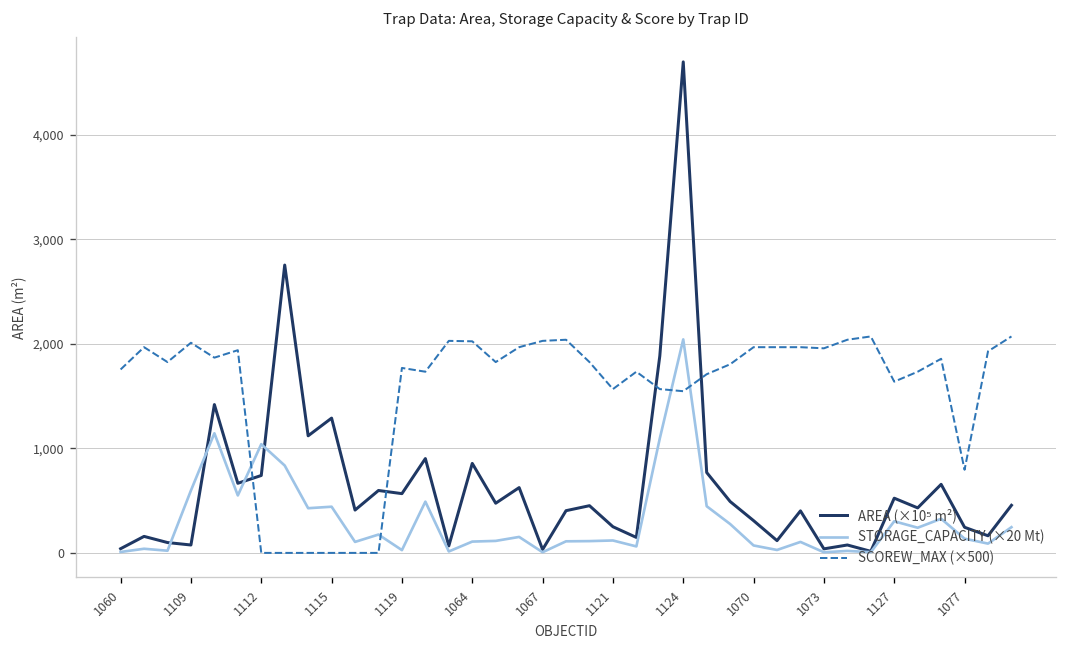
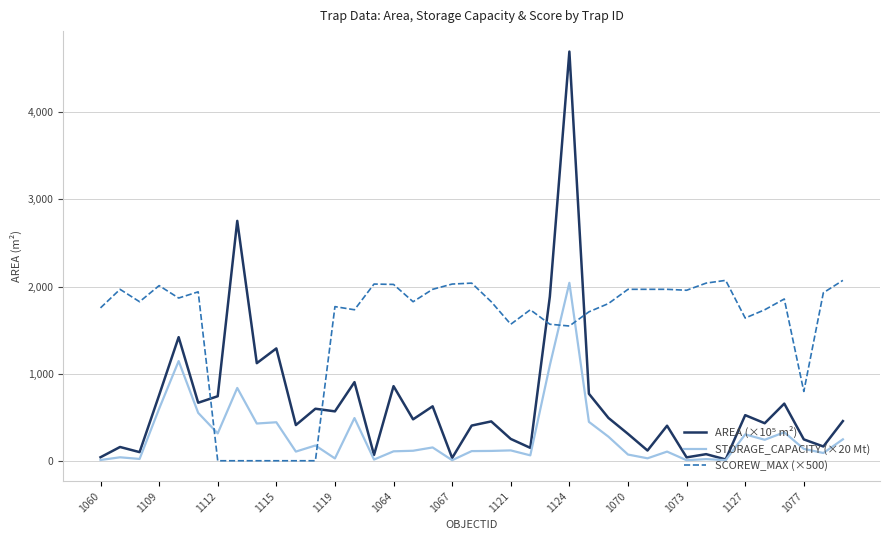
  {
    "AREA (×10⁵ m²)": {
      "1060": "0",
-     "1109": "100",
+     "1109": "800",
      "1112": "700",
      "1115": "1,300",
      "1119": "600",
      "1064": "900",
      "1121": "300",
      "1124": "4,700",
      "1070": "300",
      "1073": "0",
      "1127": "500",
      "1077": "200"
    },
    "STORAGE_CAPACITY (×20 Mt)": {
      "1060": "0",
      "1109": "600",
-     "1112": "1,000",
+     "1112": "300",
      "1115": "400",
      "1119": "0",
      "1064": "100",
      "1121": "100",
      "1124": "2,000",
      "1070": "100",
      "1073": "0",
      "1127": "300",
      "1077": "100"
    },
    "SCOREW_MAX (×500)": {
      "1060": "1,800",
      "1109": "2,000",
      "1112": "0",
      "1115": "0",
      "1119": "1,800",
      "1064": "2,000",
      "1067": "2,000",
      "1121": "1,600",
      "1124": "1,500",
      "1070": "2,000",
      "1073": "2,000",
      "1127": "1,600",
      "1077": "800"
    }
  }
